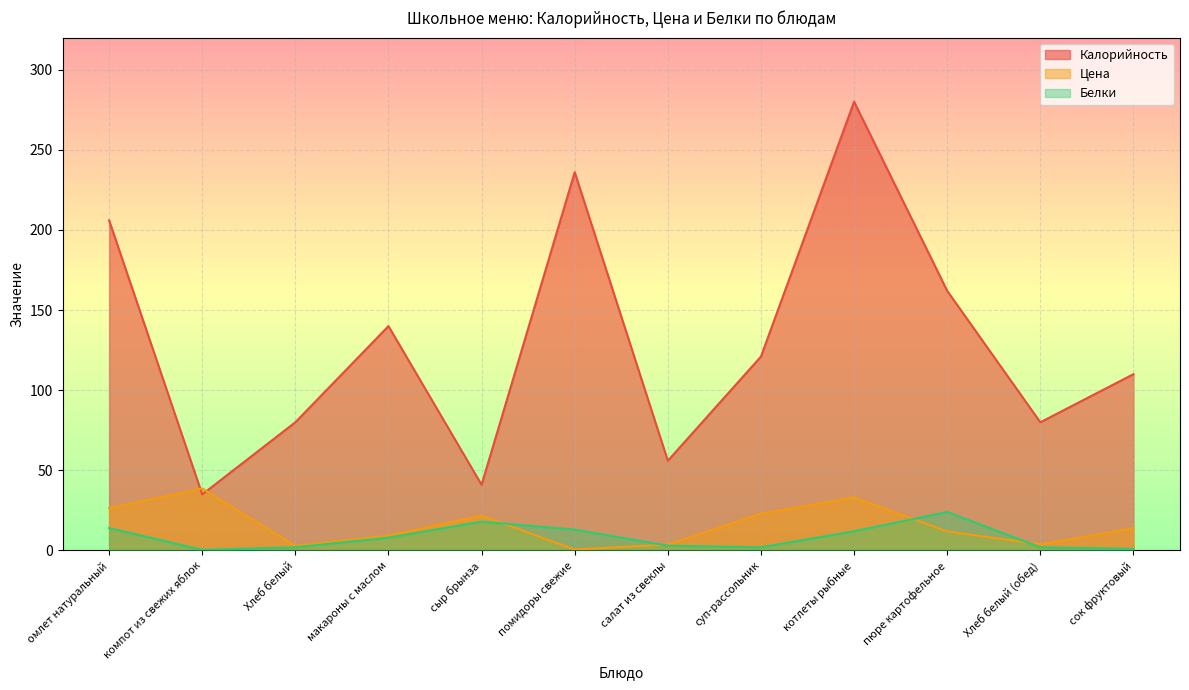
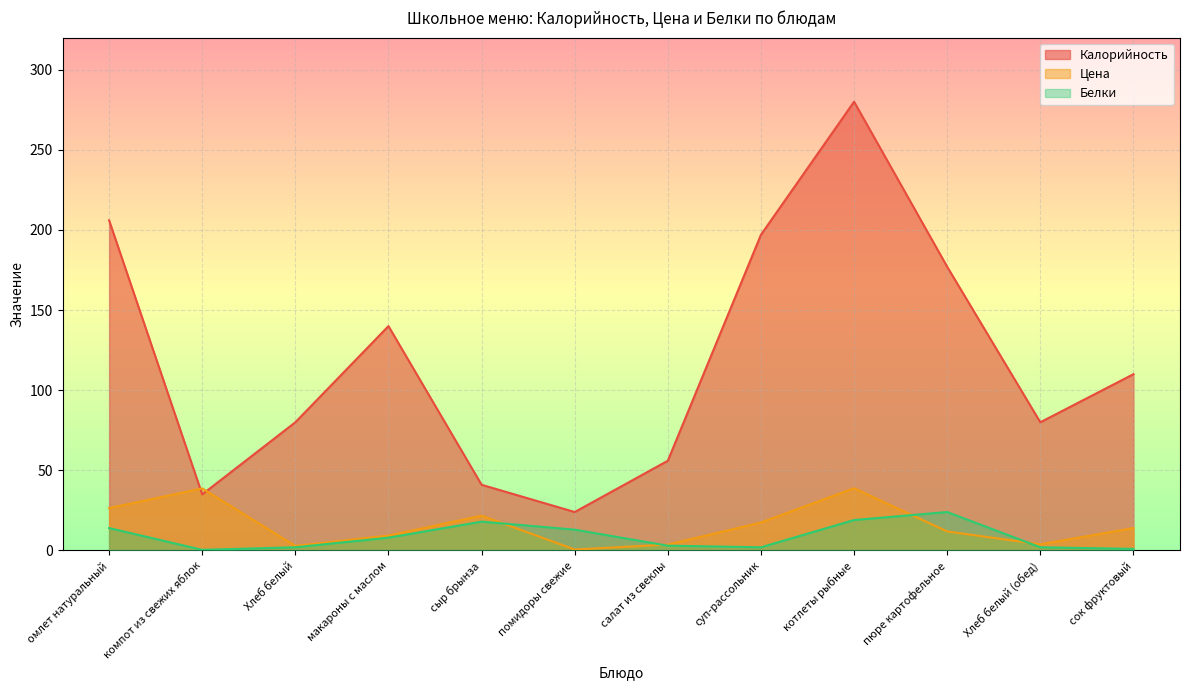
  {
    "Калорийность": {
      "омлет натуральный": 206,
      "компот из свежих яблок": 35,
      "Хлеб белый": 80,
      "макароны с маслом": 140,
      "сыр брынза": 41,
-     "помидоры свежие": 236,
+     "помидоры свежие": 24,
      "салат из свеклы": 56,
-     "суп-рассольник": 121,
+     "суп-рассольник": 197,
      "котлеты рыбные": 280,
-     "пюре картофельное": 162,
+     "пюре картофельное": 177,
      "Хлеб белый (обед)": 80,
      "сок фруктовый": 110
    },
    "Цена": {
      "омлет натуральный": 26,
      "компот из свежих яблок": 39,
      "сыр брынза": 22,
      "помидоры свежие": 1,
-     "суп-рассольник": 23,
-     "котлеты рыбные": 33,
+     "суп-рассольник": 17,
+     "котлеты рыбные": 39,
      "пюре картофельное": 12,
      "Хлеб белый (обед)": 4,
      "сок фруктовый": 14
    },
    "Белки": {
      "омлет натуральный": 14,
      "компот из свежих яблок": 0,
      "сыр брынза": 18,
      "помидоры свежие": 13,
      "суп-рассольник": 2,
-     "котлеты рыбные": 12,
+     "котлеты рыбные": 19,
      "пюре картофельное": 24,
      "Хлеб белый (обед)": 2,
      "сок фруктовый": 1
    }
  }
